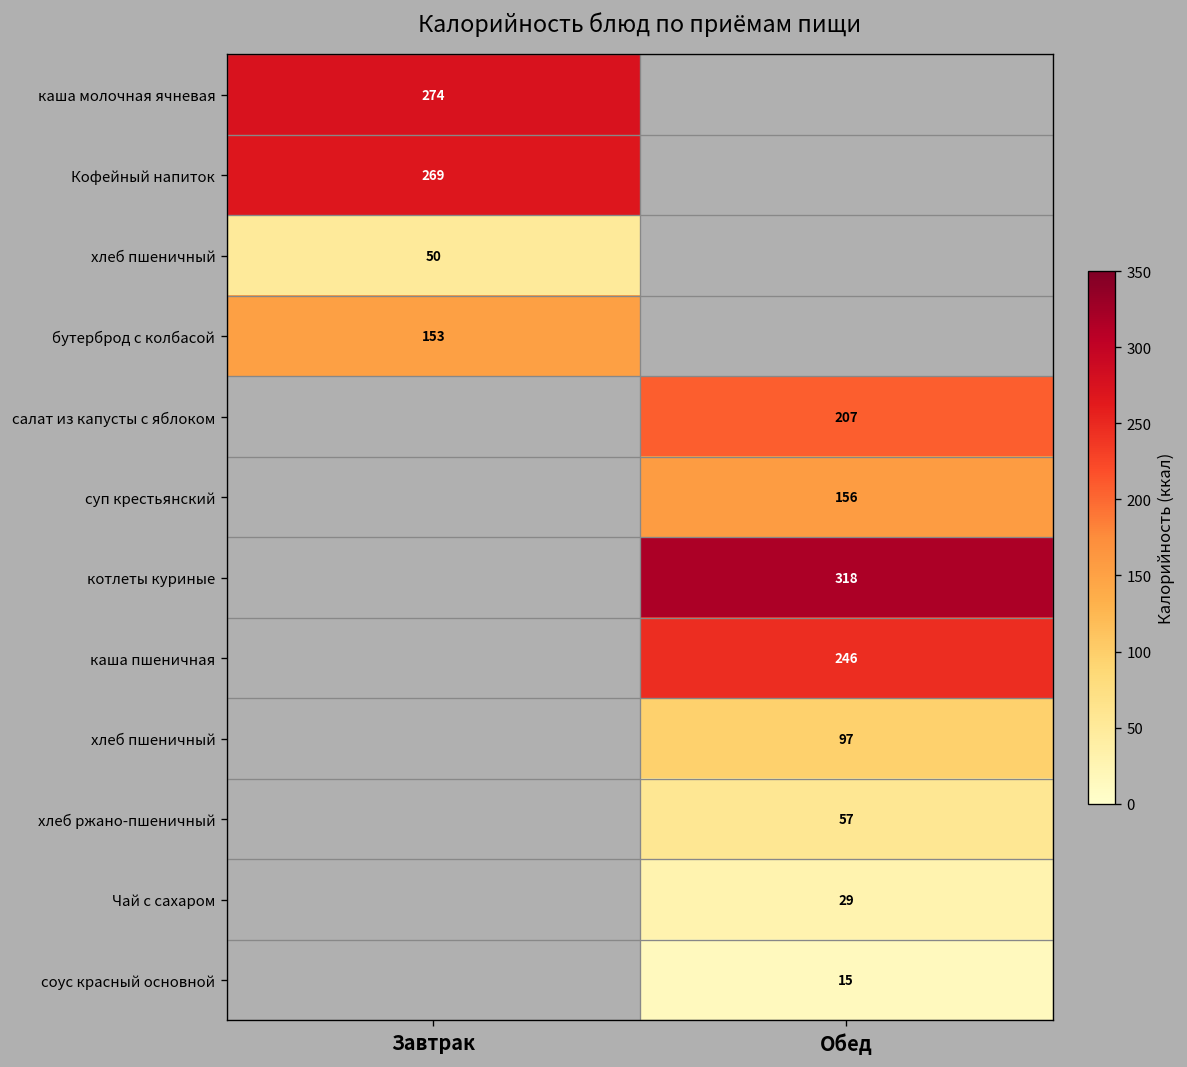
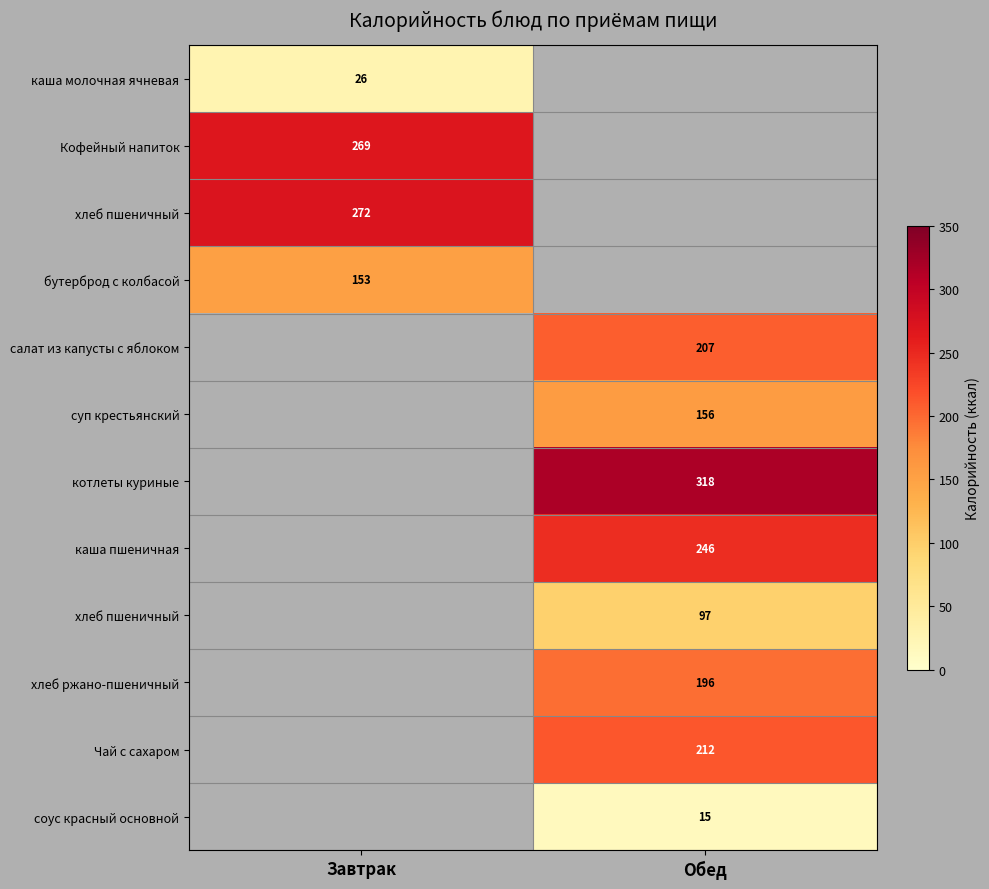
  {
    "каша молочная ячневая": {
-     "Завтрак": 274
+     "Завтрак": 26
    },
    "Кофейный напиток": {
      "Завтрак": 269
    },
    "хлеб пшеничный": {
-     "Завтрак": 50,
+     "Завтрак": 272,
      "Обед": 97
    },
    "бутерброд с колбасой": {
      "Завтрак": 153
    },
    "салат из капусты с яблоком": {
      "Обед": 207
    },
    "суп крестьянский": {
      "Обед": 156
    },
    "котлеты куриные": {
      "Обед": 318
    },
    "каша пшеничная": {
      "Обед": 246
    },
    "хлеб ржано-пшеничный": {
-     "Обед": 57
+     "Обед": 196
    },
    "Чай с сахаром": {
-     "Обед": 29
+     "Обед": 212
    },
    "соус красный основной": {
      "Обед": 15
    }
  }
